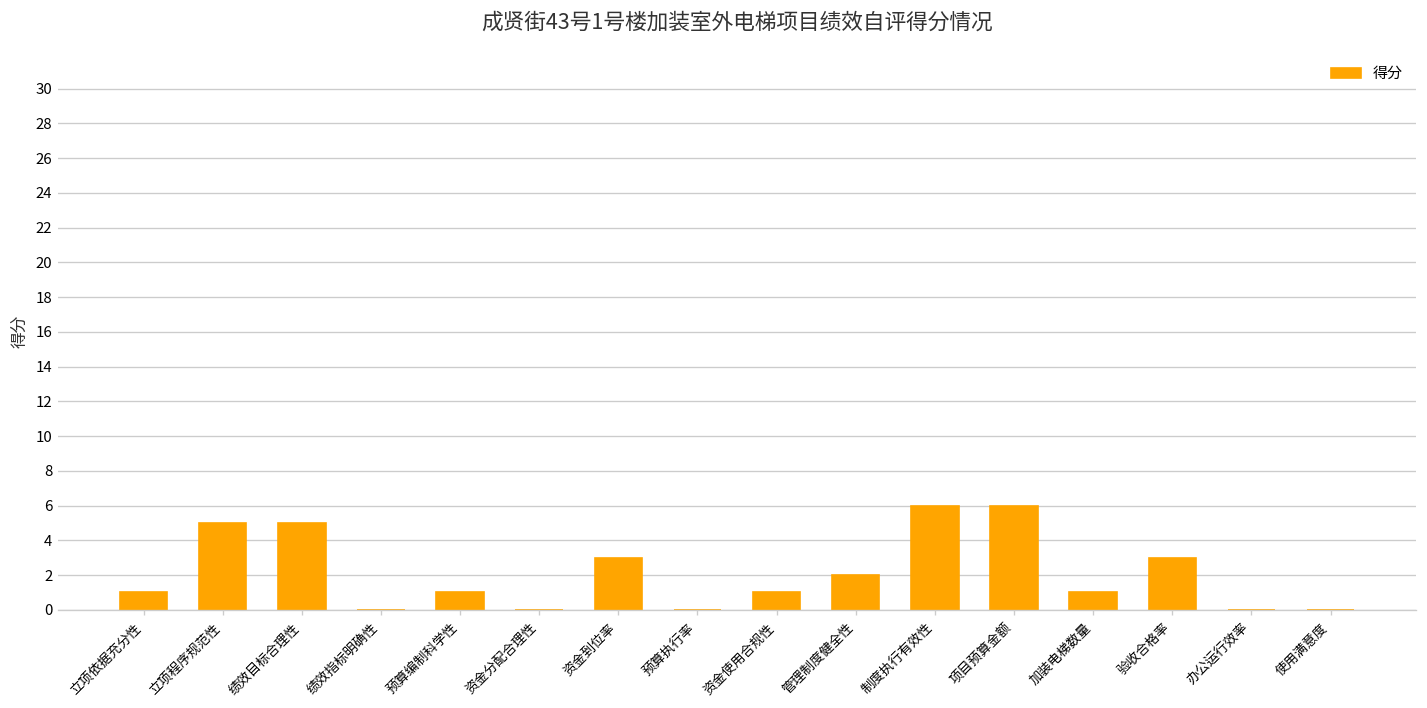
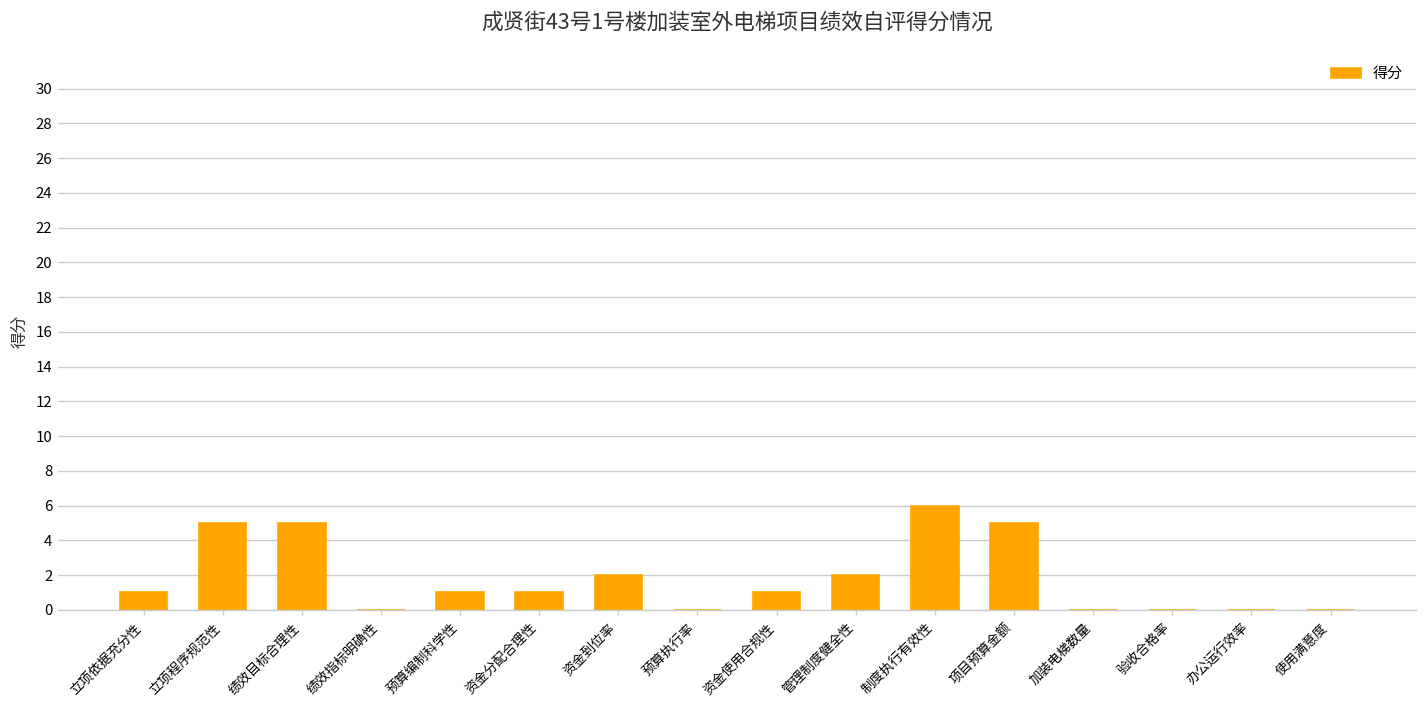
  {
    "立项依据充分性": 1,
    "立项程序规范性": 5,
    "绩效目标合理性": 5,
    "绩效指标明确性": 0,
    "预算编制科学性": 1,
-   "资金分配合理性": 0,
-   "资金到位率": 3,
+   "资金分配合理性": 1,
+   "资金到位率": 2,
    "预算执行率": 0,
    "资金使用合规性": 1,
    "管理制度健全性": 2,
    "制度执行有效性": 6,
-   "项目预算金额": 6,
-   "加装电梯数量": 1,
-   "验收合格率": 3,
+   "项目预算金额": 5,
+   "加装电梯数量": 0,
+   "验收合格率": 0,
    "办公运行效率": 0,
    "使用满意度": 0
  }
